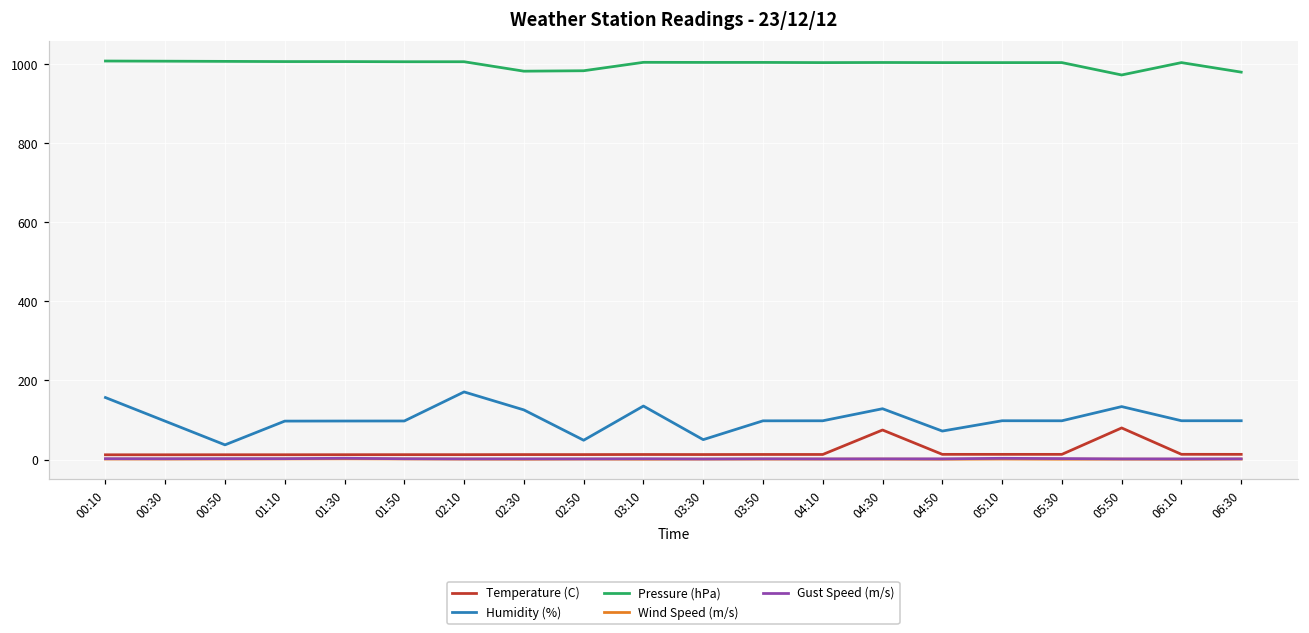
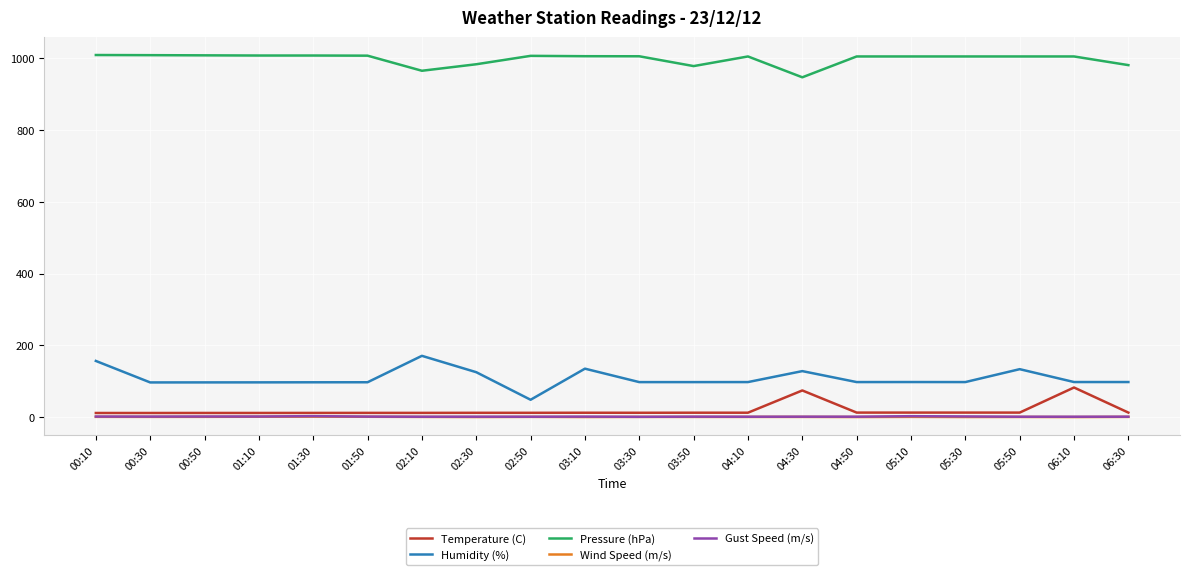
  {
    "Temperature (C)": {
      "00:10": 10,
      "00:30": 10,
      "00:50": 10,
      "01:10": 10,
      "01:30": 10,
      "01:50": 10,
      "02:10": 10,
      "02:30": 10,
      "02:50": 10,
      "03:10": 10,
      "03:30": 10,
      "03:50": 10,
      "04:10": 10,
      "04:30": 70,
      "04:50": 10,
      "05:10": 10,
      "05:30": 10,
-     "05:50": 80,
-     "06:10": 10,
+     "05:50": 10,
+     "06:10": 80,
      "06:30": 10
    },
    "Humidity (%)": {
      "00:10": 160,
      "00:30": 100,
-     "00:50": 40,
+     "00:50": 100,
      "01:10": 100,
      "01:30": 100,
      "01:50": 100,
      "02:10": 170,
      "02:30": 130,
      "02:50": 50,
      "03:10": 140,
-     "03:30": 50,
+     "03:30": 100,
      "03:50": 100,
      "04:10": 100,
      "04:30": 130,
-     "04:50": 70,
+     "04:50": 100,
      "05:10": 100,
      "05:30": 100,
      "05:50": 130,
      "06:10": 100,
      "06:30": 100
    },
    "Pressure (hPa)": {
      "00:10": 1010,
      "00:30": 1010,
      "00:50": 1010,
      "01:10": 1010,
      "01:30": 1010,
      "01:50": 1010,
-     "02:10": 1010,
+     "02:10": 960,
      "02:30": 980,
-     "02:50": 980,
+     "02:50": 1010,
      "03:10": 1000,
      "03:30": 1000,
-     "03:50": 1000,
+     "03:50": 980,
      "04:10": 1000,
-     "04:30": 1000,
+     "04:30": 950,
      "04:50": 1000,
      "05:10": 1000,
      "05:30": 1000,
-     "05:50": 970,
+     "05:50": 1000,
      "06:10": 1000,
      "06:30": 980
    }
  }
